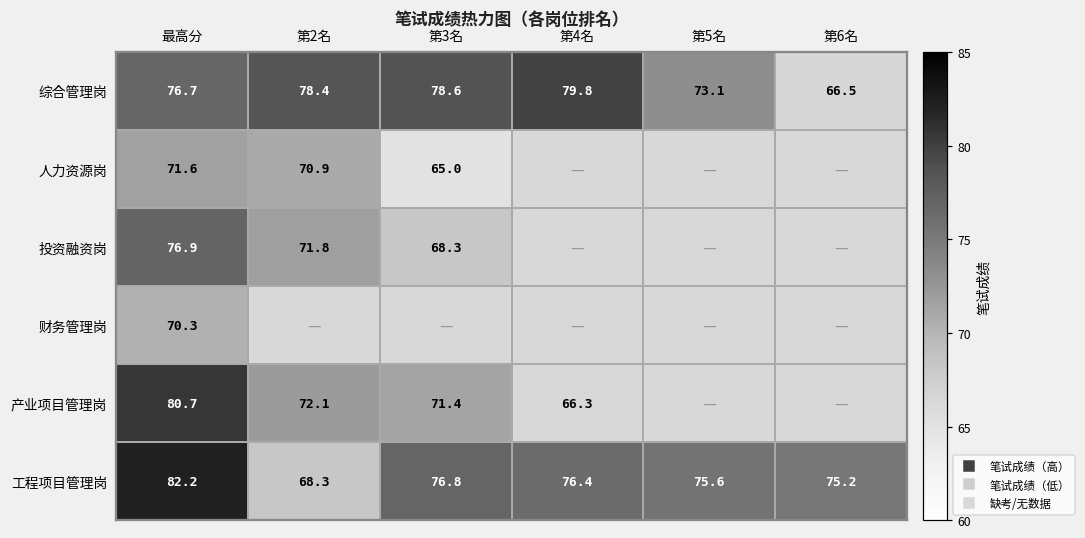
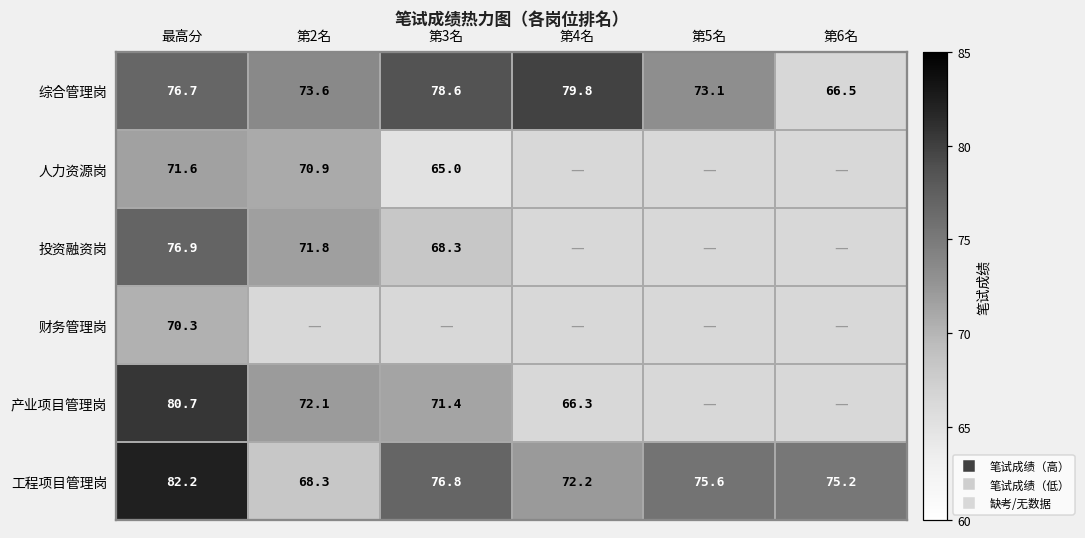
  {
    "综合管理岗": {
      "最高分": 76.7,
-     "第2名": 78.4,
+     "第2名": 73.6,
      "第3名": 78.6,
      "第4名": 79.8,
      "第5名": 73.1,
      "第6名": 66.5
    },
    "人力资源岗": {
      "最高分": 71.6,
      "第2名": 70.9,
      "第3名": 65.0
    },
    "投资融资岗": {
      "最高分": 76.9,
      "第2名": 71.8,
      "第3名": 68.3
    },
    "财务管理岗": {
      "最高分": 70.3
    },
    "产业项目管理岗": {
      "最高分": 80.7,
      "第2名": 72.1,
      "第3名": 71.4,
      "第4名": 66.3
    },
    "工程项目管理岗": {
      "最高分": 82.2,
      "第2名": 68.3,
      "第3名": 76.8,
-     "第4名": 76.4,
+     "第4名": 72.2,
      "第5名": 75.6,
      "第6名": 75.2
    }
  }
